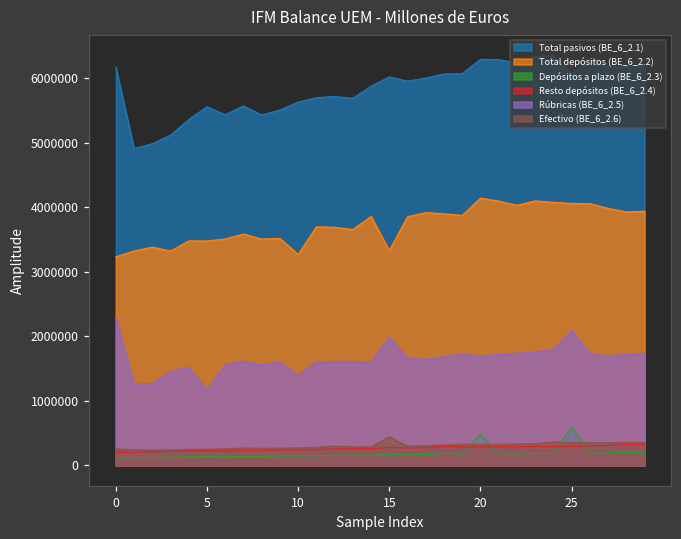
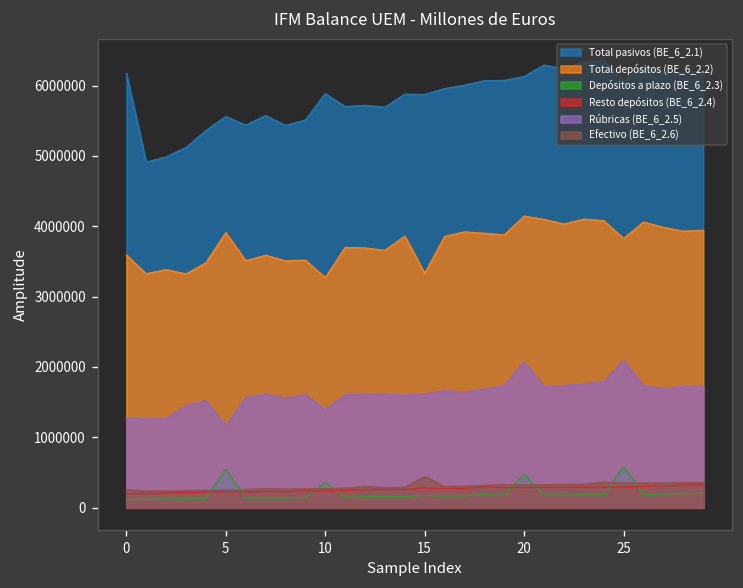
  {
    "Total pasivos (BE_6_2.1)": {
      "0": 6200000,
      "5": 5600000,
-     "10": 5600000,
-     "15": 6000000,
-     "20": 6300000
+     "10": 5900000,
+     "15": 5900000,
+     "20": 6100000
    },
    "Total depósitos (BE_6_2.2)": {
-     "0": 3200000,
-     "5": 3500000,
+     "0": 3600000,
+     "5": 3900000,
      "10": 3300000,
      "15": 3300000,
      "20": 4100000,
-     "25": 4100000
+     "25": 3800000
    },
    "Depósitos a plazo (BE_6_2.3)": {
      "0": 100000,
-     "5": 100000,
-     "10": 100000,
+     "5": 500000,
+     "10": 400000,
      "15": 200000,
      "20": 500000,
      "25": 600000
    },
    "Resto depósitos (BE_6_2.4)": {
      "0": 200000,
      "15": 300000,
      "25": 300000
    },
    "Rúbricas (BE_6_2.5)": {
-     "0": 2300000,
+     "0": 1300000,
      "5": 1200000,
      "10": 1400000,
-     "15": 2000000,
-     "20": 1700000,
+     "15": 1600000,
+     "20": 2100000,
      "25": 2100000
    },
    "Efectivo (BE_6_2.6)": {
      "0": 300000,
      "15": 400000,
      "25": 400000
    }
  }
